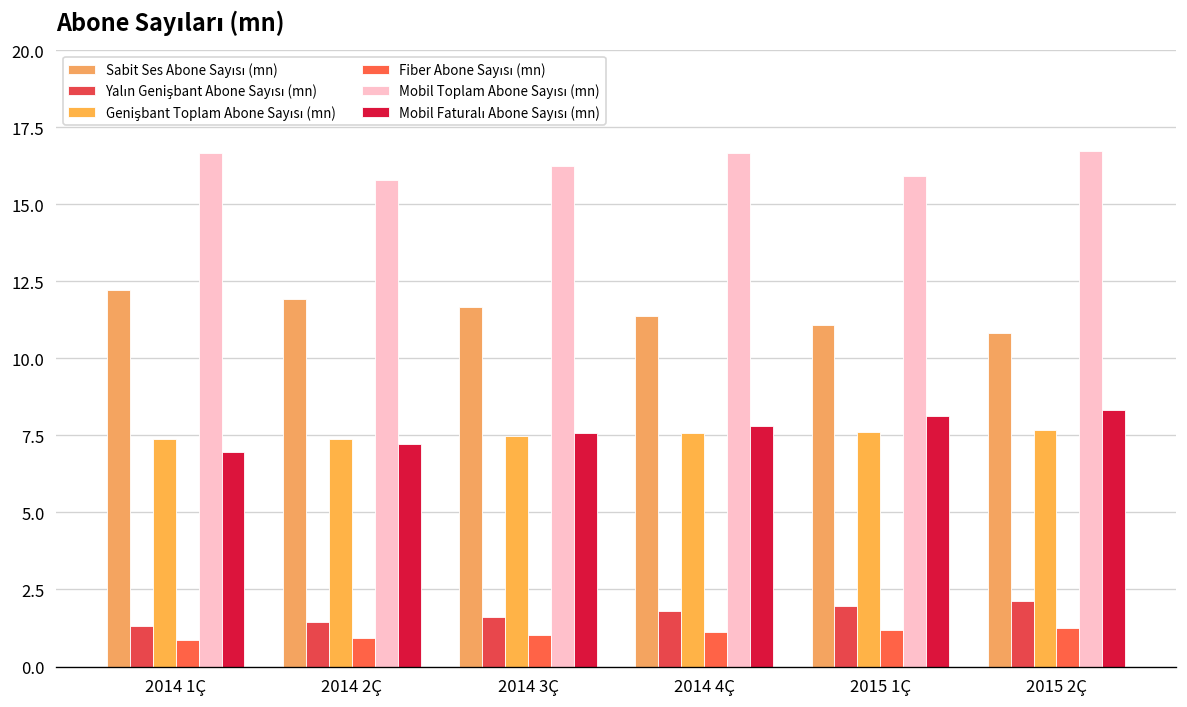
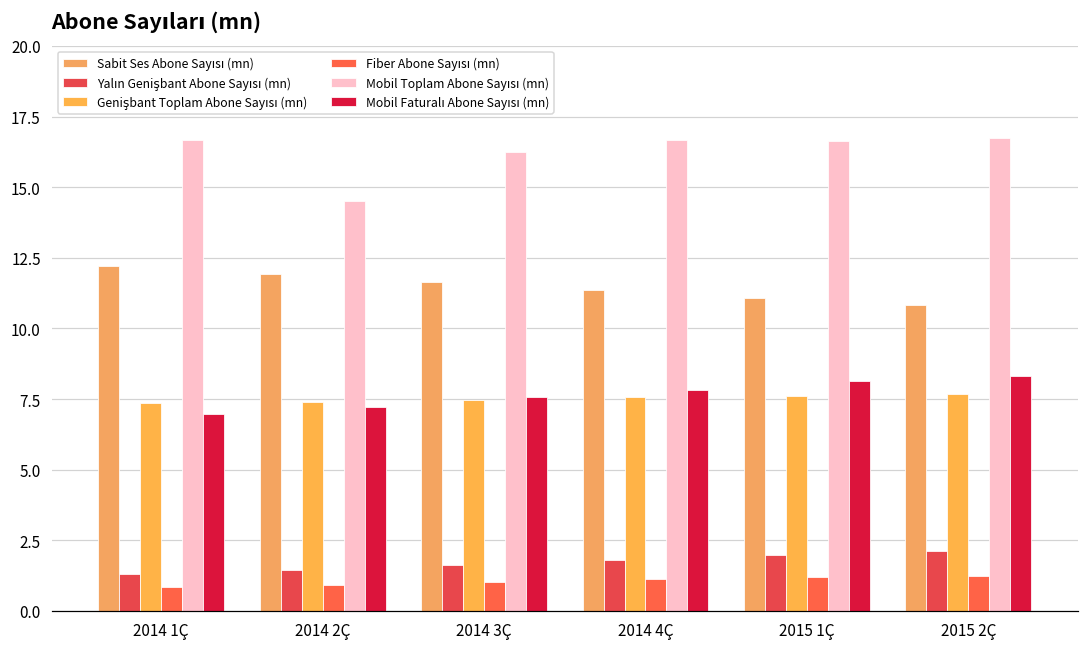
  {
    "Mobil Toplam Abone Sayısı (mn)": {
      "2014 1Ç": 16.7,
-     "2014 2Ç": 15.8,
+     "2014 2Ç": 14.5,
      "2014 3Ç": 16.2,
      "2014 4Ç": 16.7,
-     "2015 1Ç": 15.9,
+     "2015 1Ç": 16.6,
      "2015 2Ç": 16.7
    }
  }
